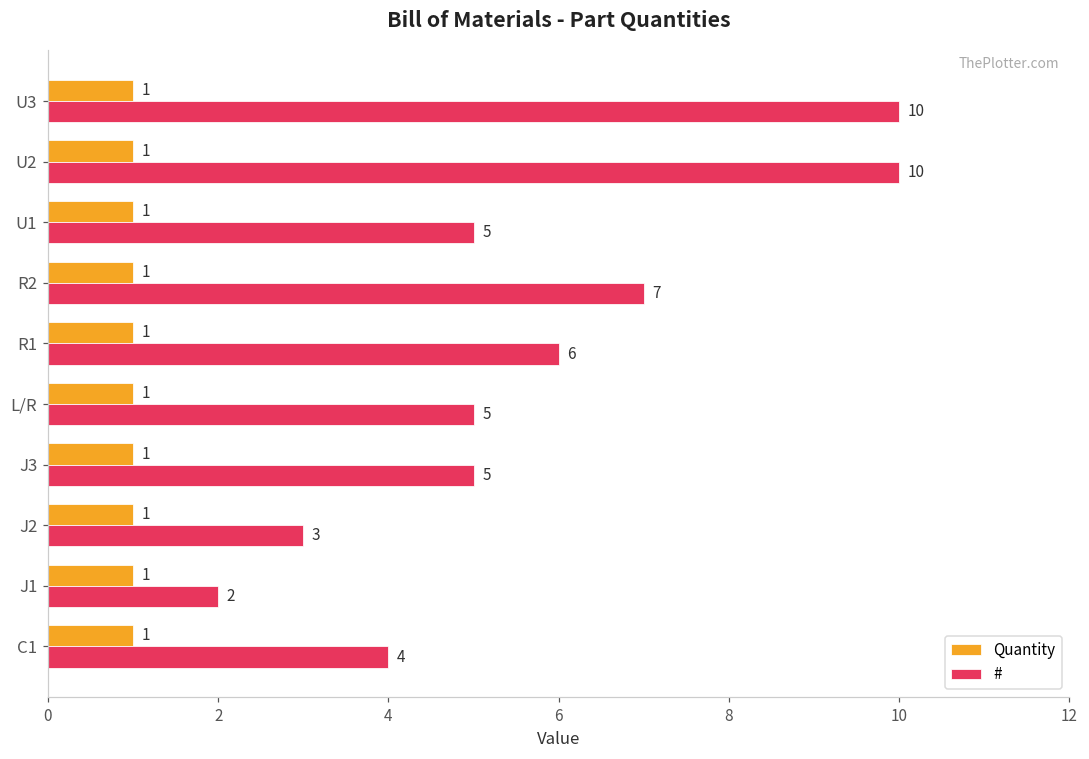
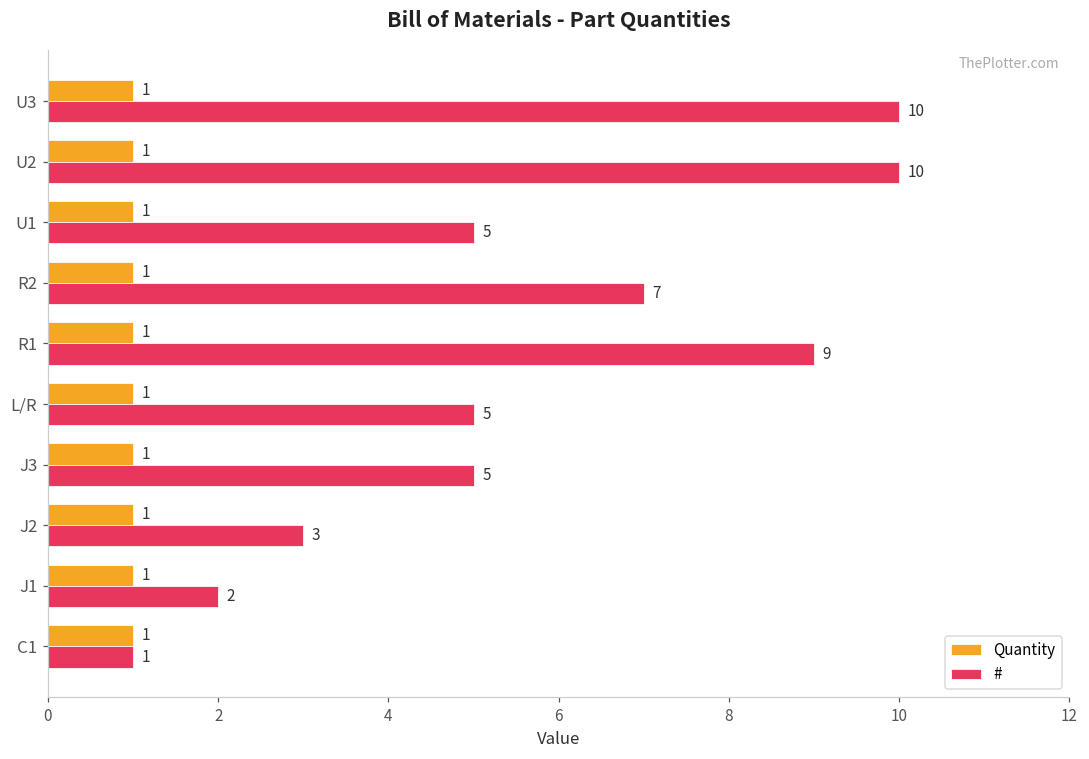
  {
    "Quantity": {
      "U3": 1,
      "U2": 1,
      "U1": 1,
      "R2": 1,
      "R1": 1,
      "L/R": 1,
      "J3": 1,
      "J2": 1,
      "J1": 1,
      "C1": 1
    },
    "#": {
      "U3": 10,
      "U2": 10,
      "U1": 5,
      "R2": 7,
-     "R1": 6,
+     "R1": 9,
      "L/R": 5,
      "J3": 5,
      "J2": 3,
      "J1": 2,
-     "C1": 4
+     "C1": 1
    }
  }
